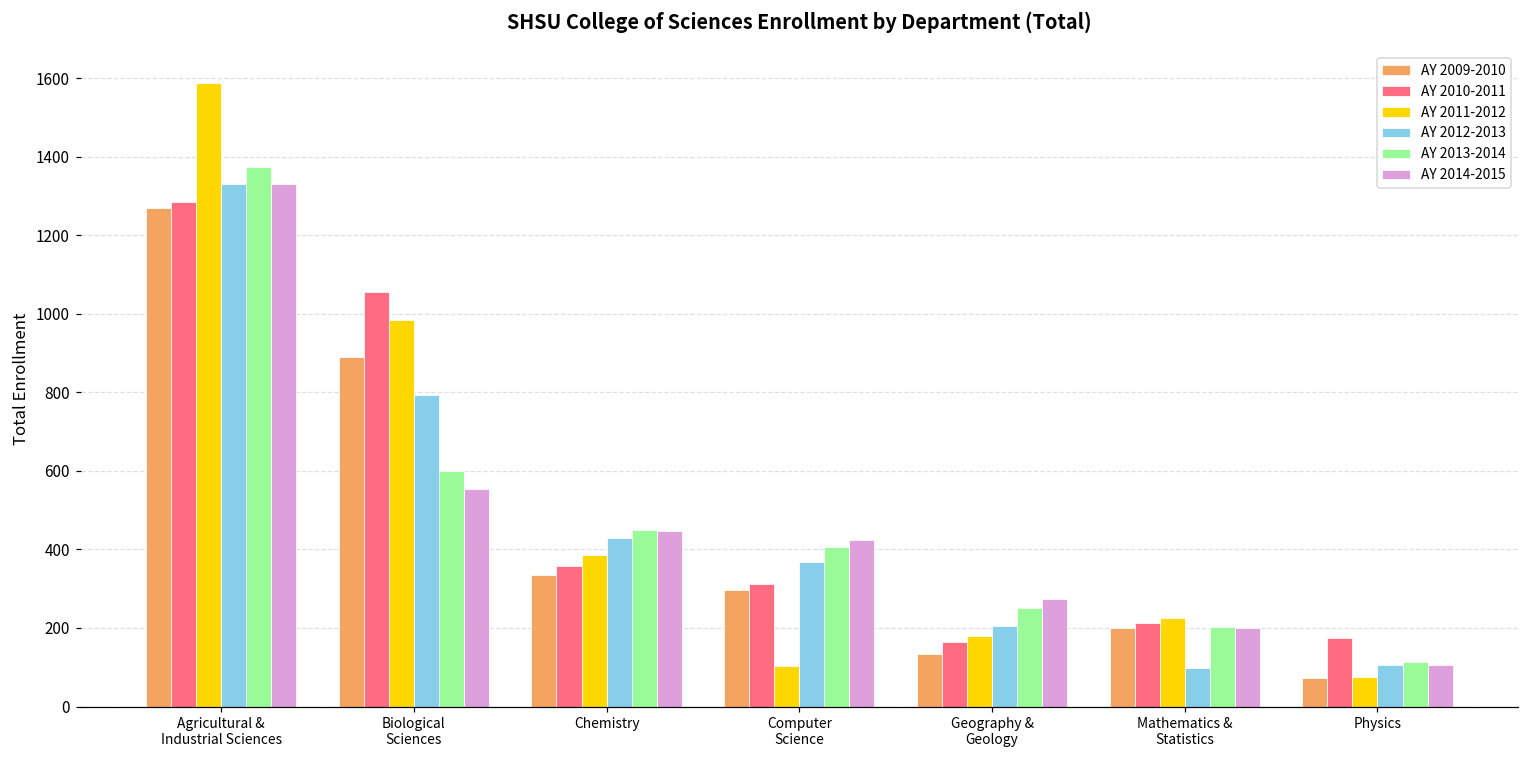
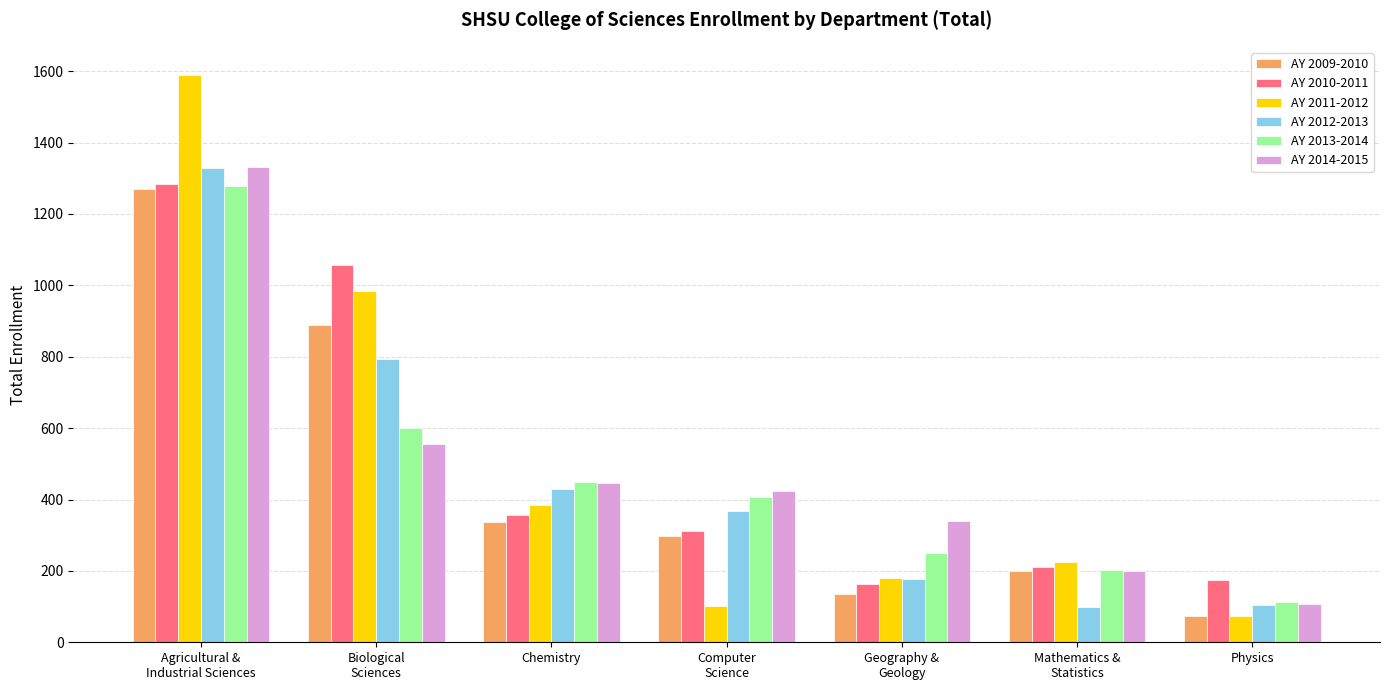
  {
    "AY 2009-2010": {
      "Agricultural & Industrial Sciences": 1270,
      "Biological Sciences": 890,
      "Chemistry": 340,
      "Computer Science": 300,
      "Geography & Geology": 140,
      "Mathematics & Statistics": 200,
      "Physics": 70
    },
    "AY 2010-2011": {
      "Agricultural & Industrial Sciences": 1280,
      "Biological Sciences": 1060,
      "Chemistry": 360,
      "Computer Science": 310,
      "Geography & Geology": 160,
      "Mathematics & Statistics": 210,
      "Physics": 180
    },
    "AY 2011-2012": {
      "Agricultural & Industrial Sciences": 1590,
      "Biological Sciences": 990,
      "Chemistry": 390,
      "Computer Science": 100,
      "Geography & Geology": 180,
      "Mathematics & Statistics": 230,
      "Physics": 80
    },
    "AY 2012-2013": {
      "Agricultural & Industrial Sciences": 1330,
      "Biological Sciences": 790,
      "Chemistry": 430,
      "Computer Science": 370,
-     "Geography & Geology": 210,
+     "Geography & Geology": 180,
      "Mathematics & Statistics": 100,
      "Physics": 110
    },
    "AY 2013-2014": {
-     "Agricultural & Industrial Sciences": 1380,
+     "Agricultural & Industrial Sciences": 1280,
      "Biological Sciences": 600,
      "Chemistry": 450,
      "Computer Science": 410,
      "Geography & Geology": 250,
      "Mathematics & Statistics": 200,
      "Physics": 110
    },
    "AY 2014-2015": {
      "Agricultural & Industrial Sciences": 1330,
      "Biological Sciences": 560,
      "Chemistry": 450,
      "Computer Science": 430,
-     "Geography & Geology": 280,
+     "Geography & Geology": 340,
      "Mathematics & Statistics": 200,
      "Physics": 110
    }
  }
